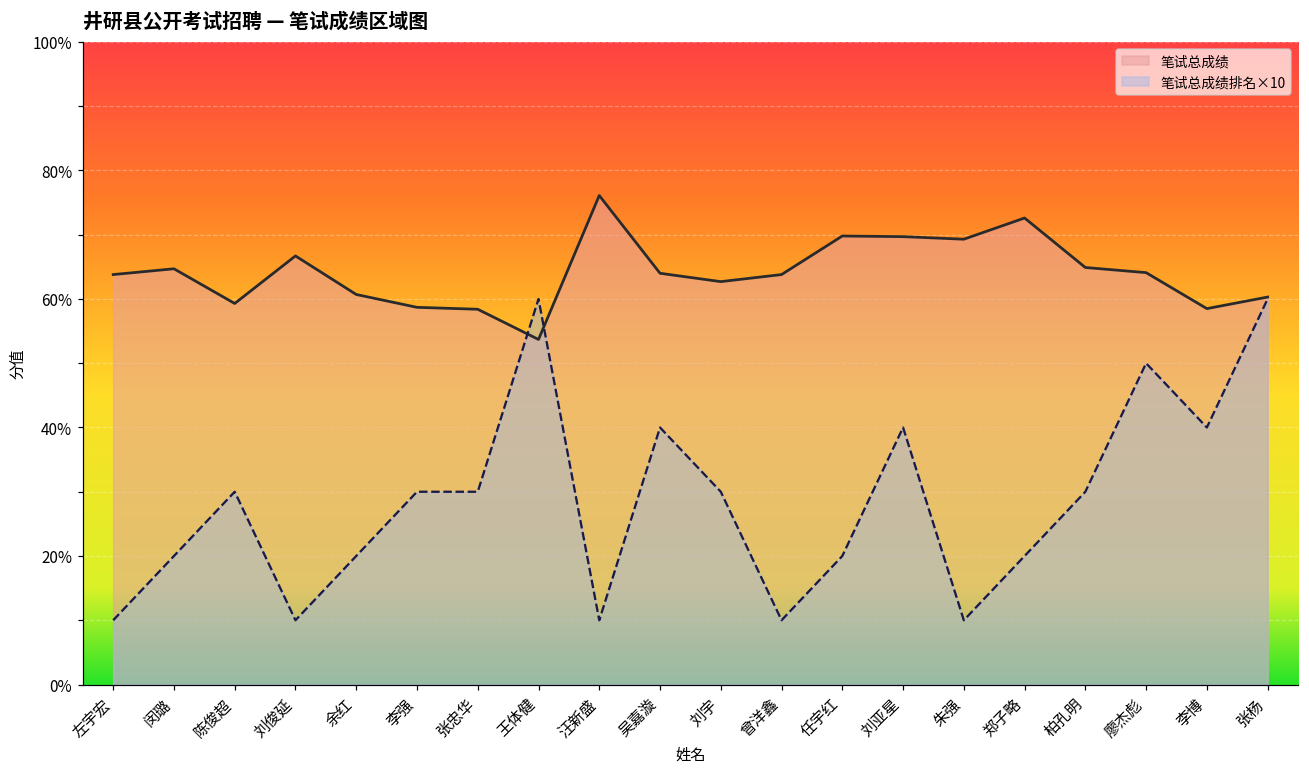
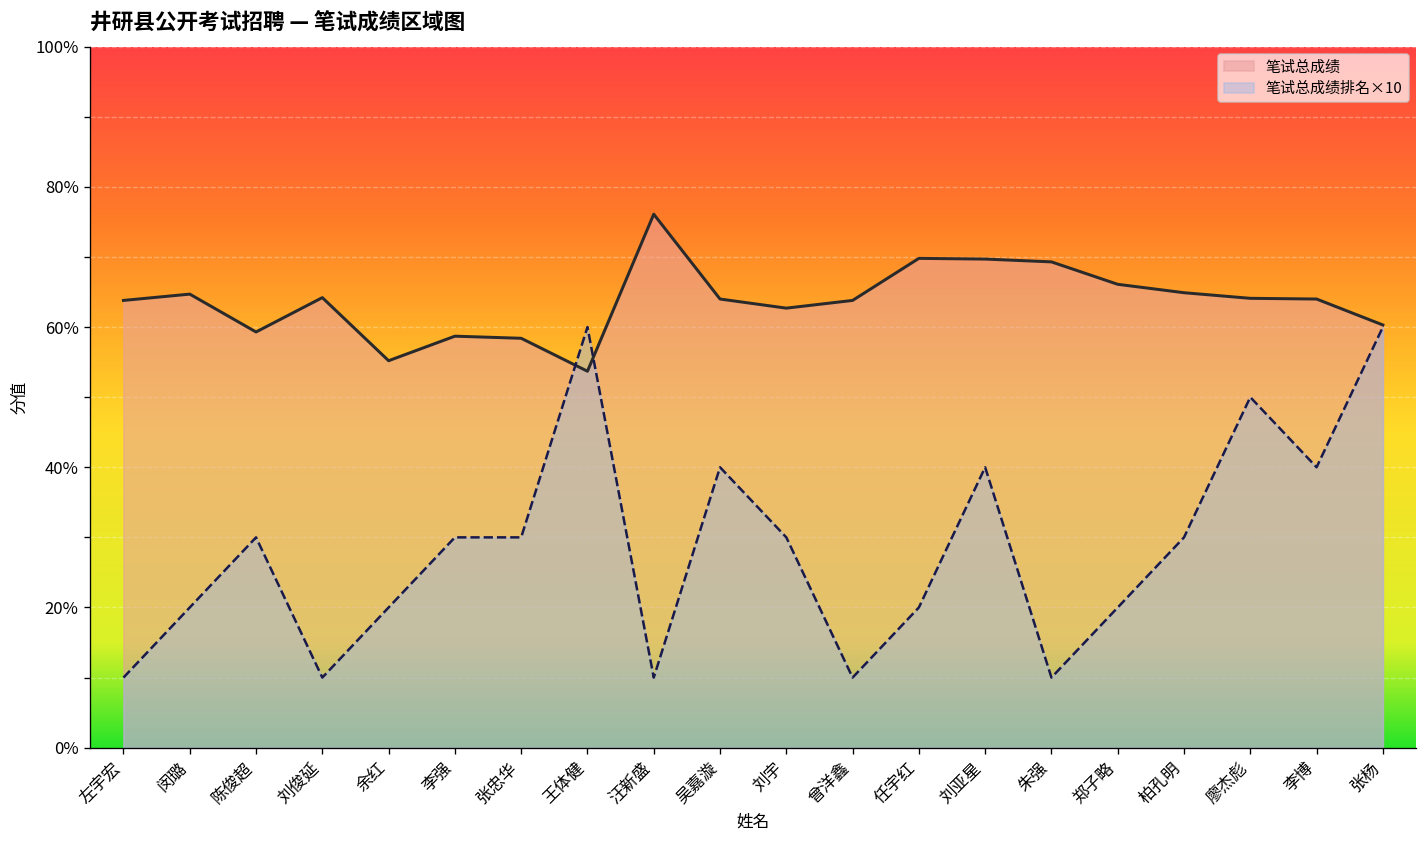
  {
    "笔试总成绩": {
      "左宇宏": "64%",
      "闵璐": "65%",
      "陈俊超": "59%",
-     "刘俊延": "67%",
-     "余红": "61%",
+     "刘俊延": "64%",
+     "余红": "55%",
      "李强": "59%",
      "张忠华": "58%",
      "王体健": "54%",
      "汪新盛": "76%",
      "吴嘉漩": "64%",
      "刘宇": "63%",
      "曾洋鑫": "64%",
      "任宇红": "70%",
      "刘亚星": "70%",
      "朱强": "69%",
-     "郑子略": "73%",
+     "郑子略": "66%",
      "柏孔明": "65%",
      "廖杰彪": "64%",
-     "李博": "59%"
+     "李博": "64%"
    },
    "笔试总成绩排名×10": {
      "左宇宏": "10%",
      "闵璐": "20%",
      "陈俊超": "30%",
      "刘俊延": "10%",
      "余红": "20%",
      "李强": "30%",
      "张忠华": "30%",
      "王体健": "60%",
      "汪新盛": "10%",
      "吴嘉漩": "40%",
      "刘宇": "30%",
      "曾洋鑫": "10%",
      "任宇红": "20%",
      "刘亚星": "40%",
      "朱强": "10%",
      "郑子略": "20%",
      "柏孔明": "30%",
      "廖杰彪": "50%",
      "李博": "40%"
    }
  }
